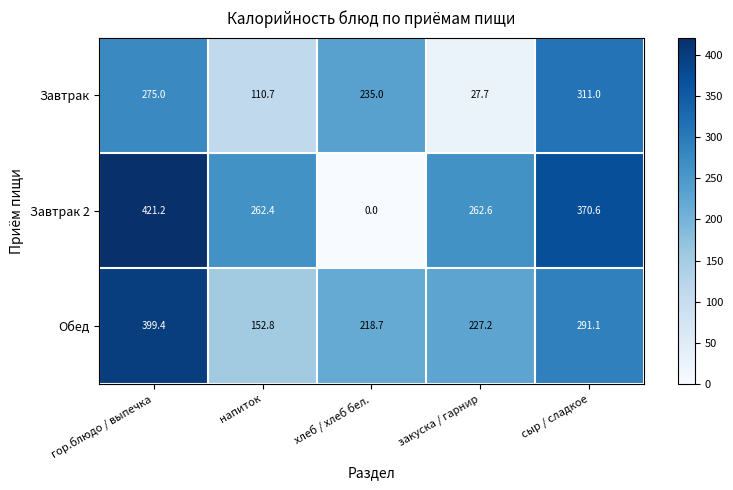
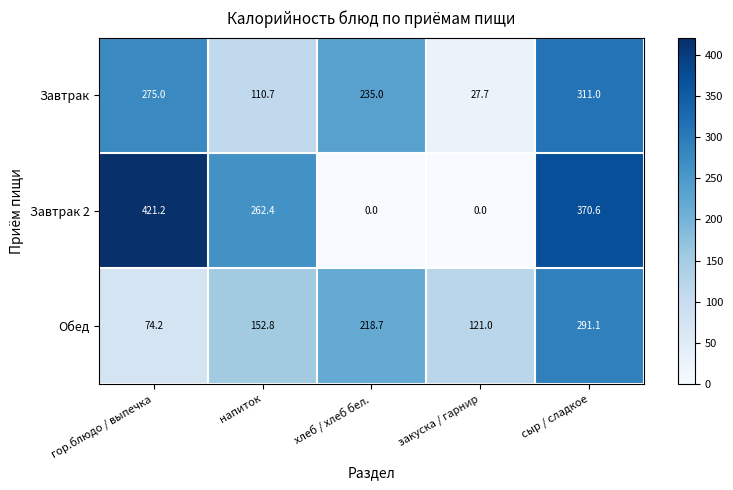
  {
    "Завтрак": {
      "гор.блюдо / выпечка": 275.0,
      "напиток": 110.7,
      "хлеб / хлеб бел.": 235.0,
      "закуска / гарнир": 27.7,
      "сыр / сладкое": 311.0
    },
    "Завтрак 2": {
      "гор.блюдо / выпечка": 421.2,
      "напиток": 262.4,
      "хлеб / хлеб бел.": 0.0,
-     "закуска / гарнир": 262.6,
+     "закуска / гарнир": 0.0,
      "сыр / сладкое": 370.6
    },
    "Обед": {
-     "гор.блюдо / выпечка": 399.4,
+     "гор.блюдо / выпечка": 74.2,
      "напиток": 152.8,
      "хлеб / хлеб бел.": 218.7,
-     "закуска / гарнир": 227.2,
+     "закуска / гарнир": 121.0,
      "сыр / сладкое": 291.1
    }
  }
